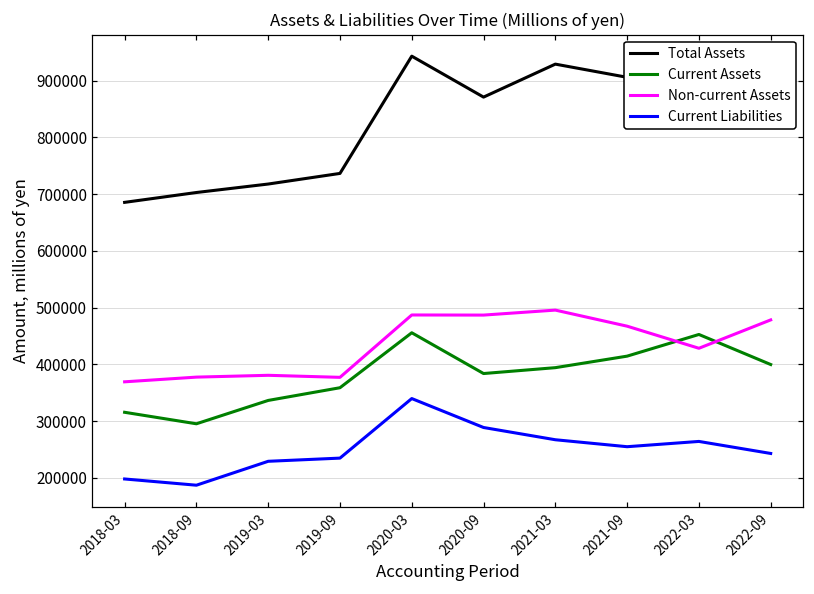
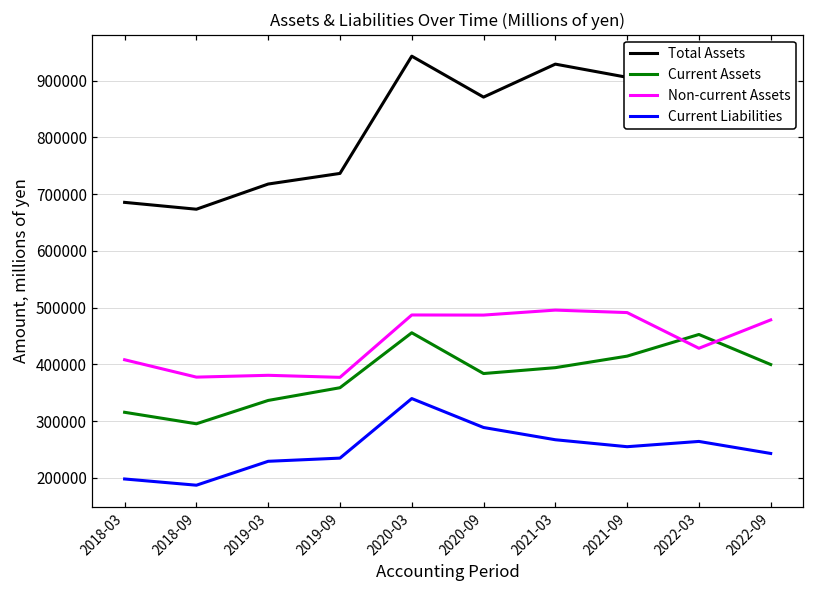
  {
    "Total Assets": {
      "2018-03": 690000,
-     "2018-09": 700000,
+     "2018-09": 670000,
      "2019-03": 720000,
      "2019-09": 740000,
      "2020-03": 940000,
      "2020-09": 870000,
      "2021-03": 930000
    },
    "Current Assets": {
      "2018-03": 320000,
      "2018-09": 300000,
      "2019-03": 340000,
      "2019-09": 360000,
      "2020-03": 460000,
      "2020-09": 380000,
      "2021-03": 390000,
      "2021-09": 410000,
      "2022-03": 450000,
      "2022-09": 400000
    },
    "Non-current Assets": {
-     "2018-03": 370000,
+     "2018-03": 410000,
      "2018-09": 380000,
      "2019-03": 380000,
      "2019-09": 380000,
      "2020-03": 490000,
      "2020-09": 490000,
      "2021-03": 500000,
-     "2021-09": 470000,
+     "2021-09": 490000,
      "2022-03": 430000,
      "2022-09": 480000
    },
    "Current Liabilities": {
      "2018-03": 200000,
      "2018-09": 190000,
      "2019-03": 230000,
      "2019-09": 230000,
      "2020-03": 340000,
      "2020-09": 290000,
      "2021-03": 270000,
      "2021-09": 250000,
      "2022-03": 260000,
      "2022-09": 240000
    }
  }
